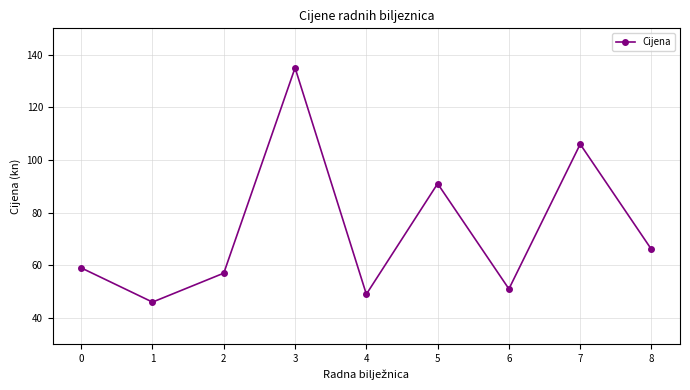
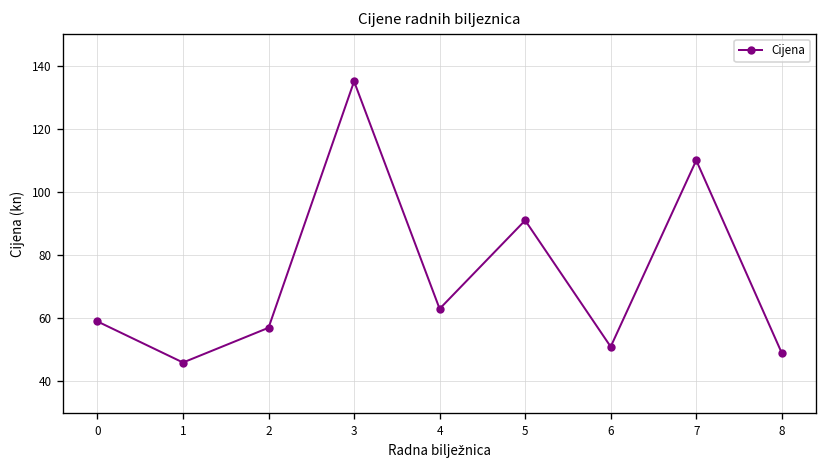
  {
    "0": 59,
    "1": 46,
    "2": 57,
    "3": 135,
-   "4": 49,
+   "4": 63,
    "5": 91,
    "6": 51,
-   "7": 106,
-   "8": 66
+   "7": 110,
+   "8": 49
  }
